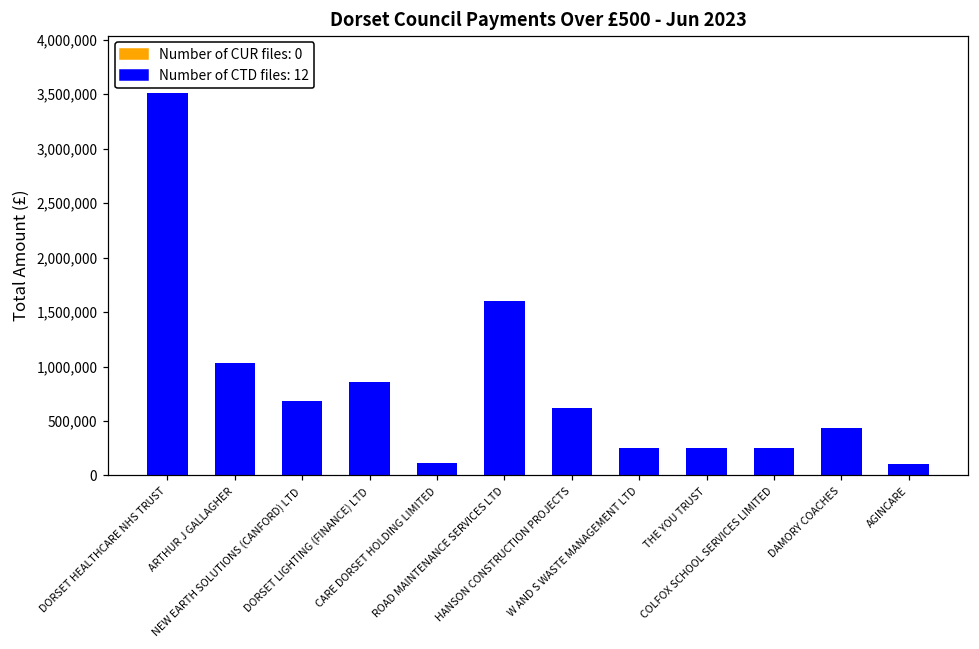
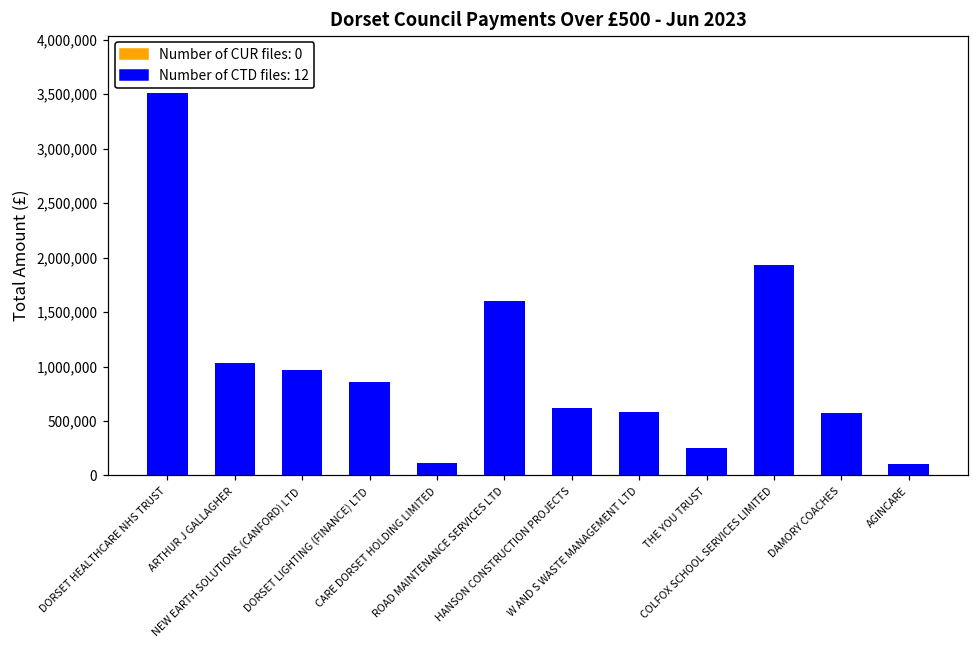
  {
    "DORSET HEALTHCARE NHS TRUST": "3,500,000",
    "ARTHUR J GALLAGHER": "1,000,000",
-   "NEW EARTH SOLUTIONS (CANFORD) LTD": "700,000",
+   "NEW EARTH SOLUTIONS (CANFORD) LTD": "1,000,000",
    "DORSET LIGHTING (FINANCE) LTD": "900,000",
    "CARE DORSET HOLDING LIMITED": "100,000",
    "ROAD MAINTENANCE SERVICES LTD": "1,600,000",
    "HANSON CONSTRUCTION PROJECTS": "600,000",
-   "W AND S WASTE MANAGEMENT LTD": "300,000",
+   "W AND S WASTE MANAGEMENT LTD": "600,000",
    "THE YOU TRUST": "300,000",
-   "COLFOX SCHOOL SERVICES LIMITED": "200,000",
-   "DAMORY COACHES": "400,000",
+   "COLFOX SCHOOL SERVICES LIMITED": "1,900,000",
+   "DAMORY COACHES": "600,000",
    "AGINCARE": "100,000"
  }
